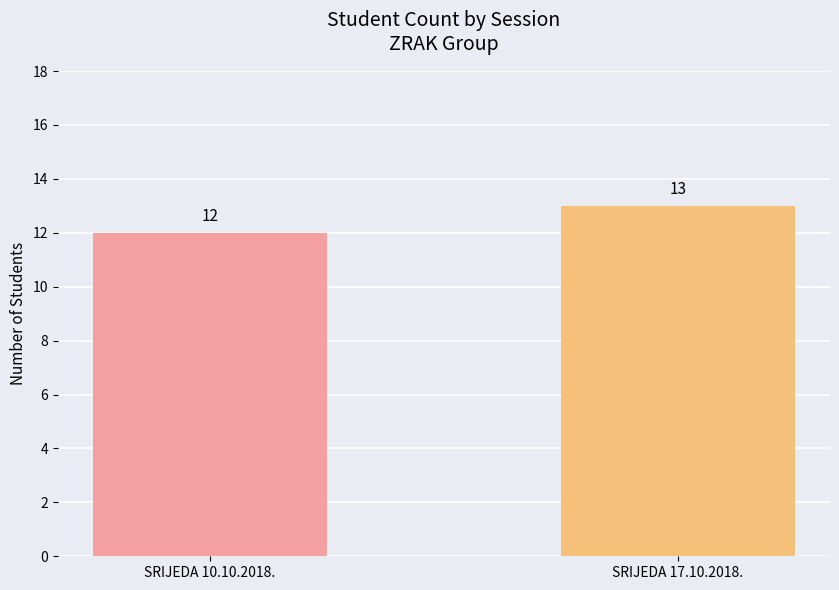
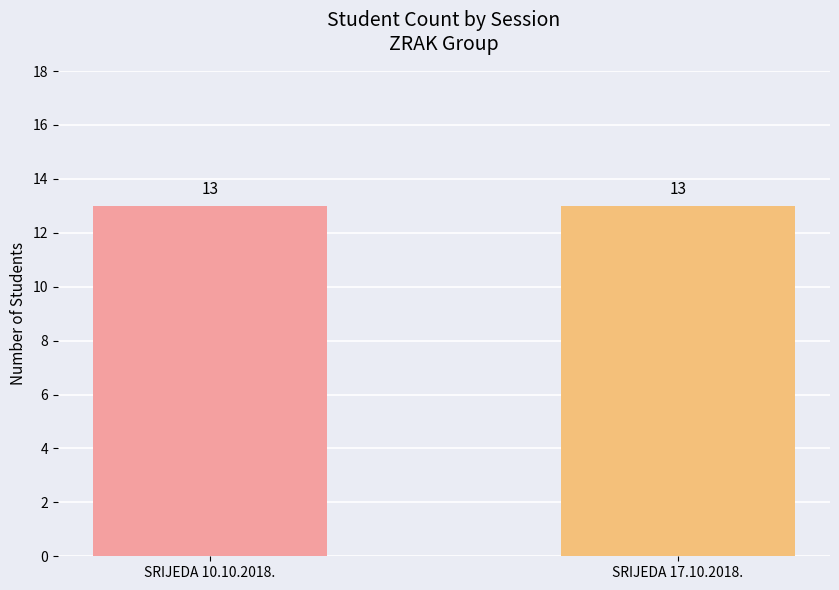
  {
-   "SRIJEDA 10.10.2018.": 12,
+   "SRIJEDA 10.10.2018.": 13,
    "SRIJEDA 17.10.2018.": 13
  }
